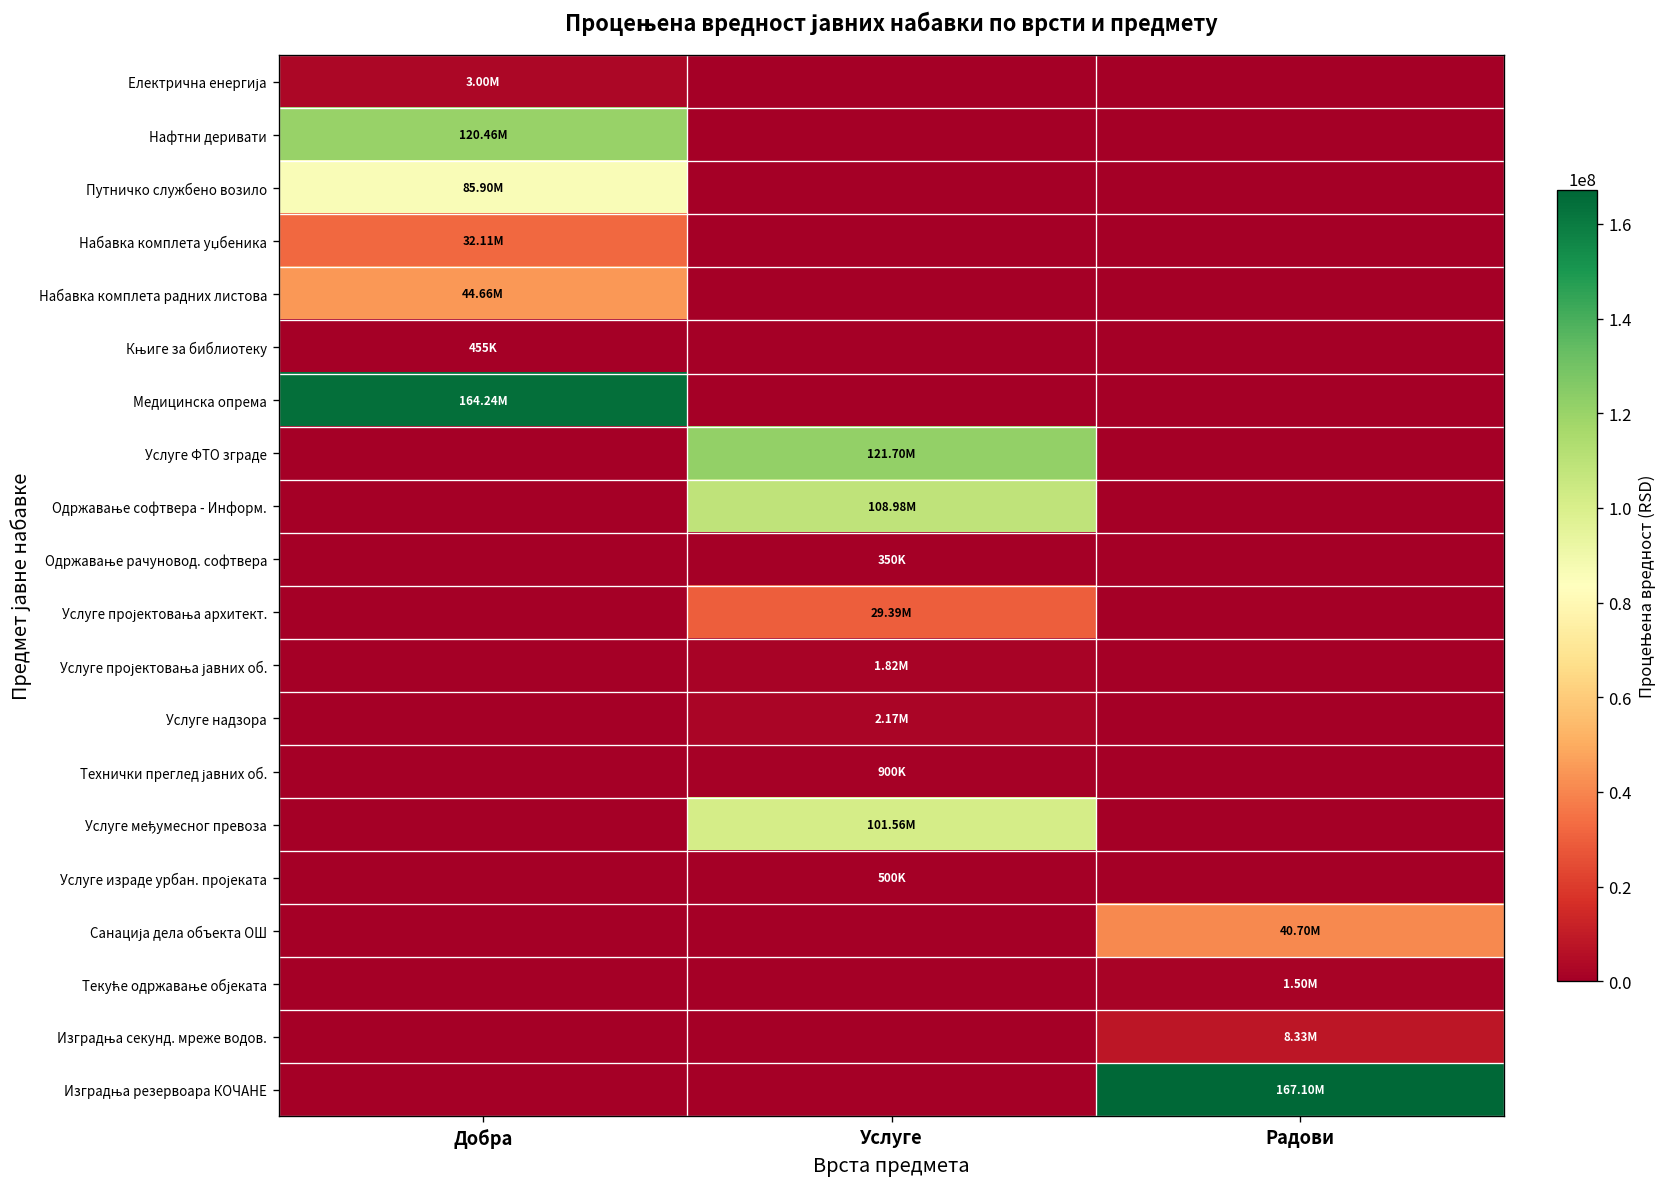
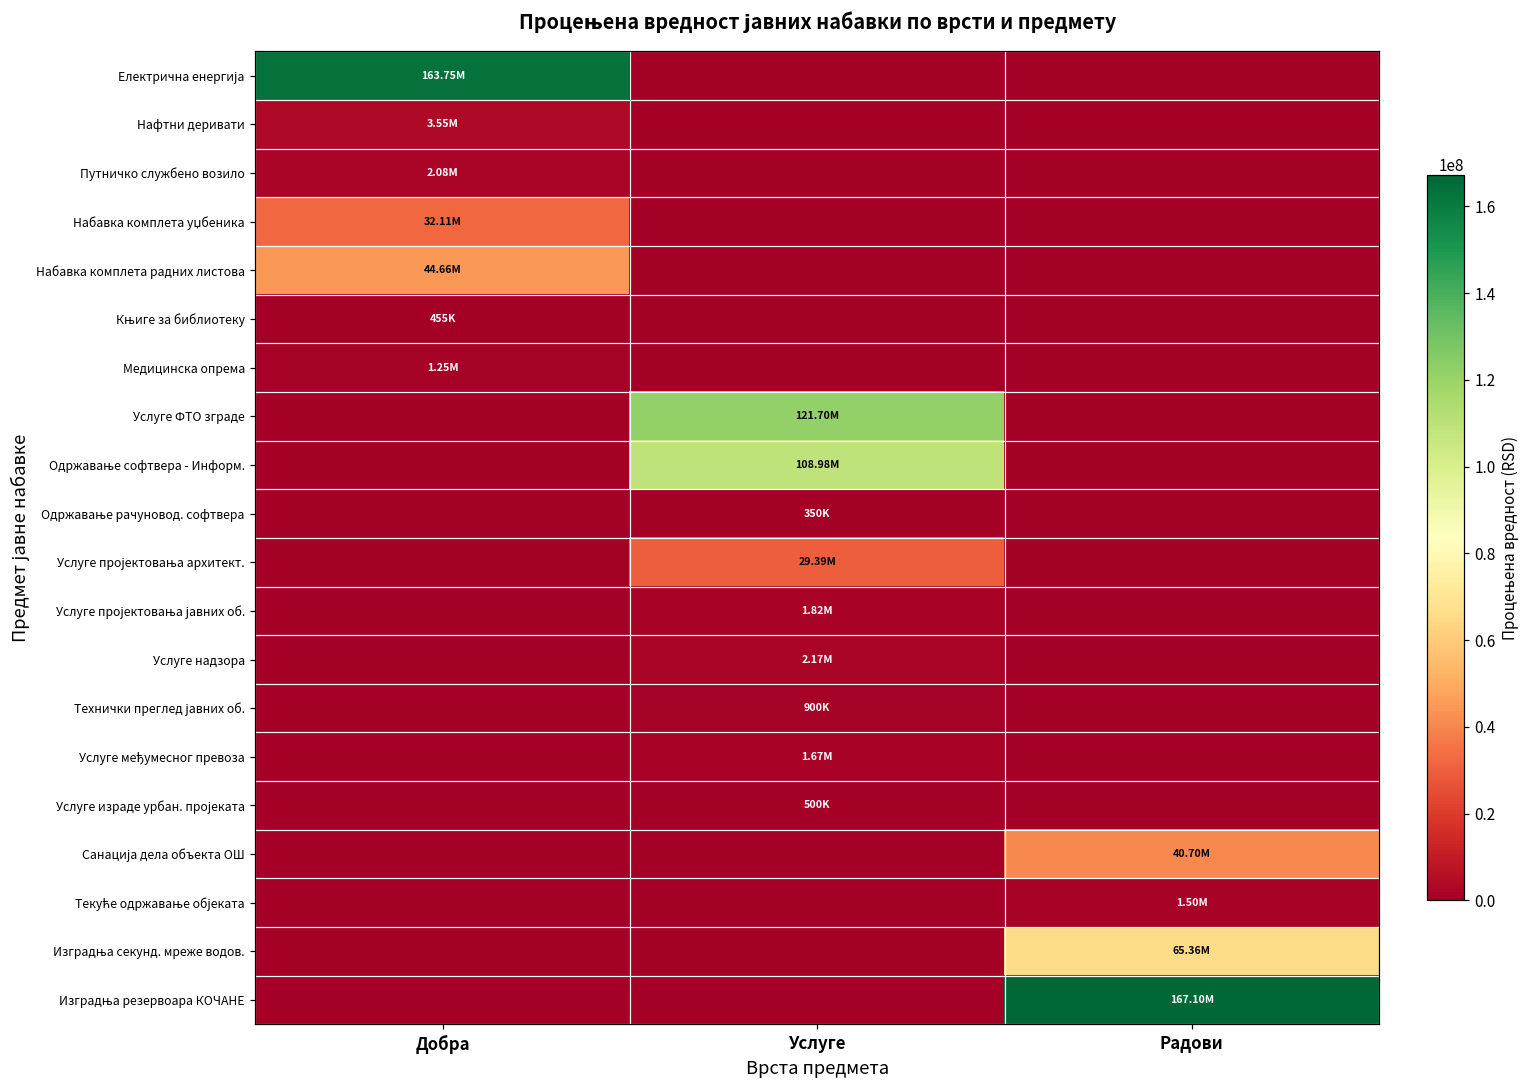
  {
    "Електрична енергија": {
-     "Добра": "3.00M"
+     "Добра": "163.75M"
    },
    "Нафтни деривати": {
-     "Добра": "120.46M"
+     "Добра": "3.55M"
    },
    "Путничко службено возило": {
-     "Добра": "85.90M"
+     "Добра": "2.08M"
    },
    "Набавка комплета уџбеника": {
      "Добра": "32.11M"
    },
    "Набавка комплета радних листова": {
      "Добра": "44.66M"
    },
    "Књиге за библиотеку": {
      "Добра": "455K"
    },
    "Медицинска опрема": {
-     "Добра": "164.24M"
+     "Добра": "1.25M"
    },
    "Услуге ФТО зграде": {
      "Услуге": "121.70M"
    },
    "Одржавање софтвера - Информ.": {
      "Услуге": "108.98M"
    },
    "Одржавање рачуновод. софтвера": {
      "Услуге": "350K"
    },
    "Услуге пројектовања архитект.": {
      "Услуге": "29.39M"
    },
    "Услуге пројектовања јавних об.": {
      "Услуге": "1.82M"
    },
    "Услуге надзора": {
      "Услуге": "2.17M"
    },
    "Технички преглед јавних об.": {
      "Услуге": "900K"
    },
    "Услуге међумесног превоза": {
-     "Услуге": "101.56M"
+     "Услуге": "1.67M"
    },
    "Услуге израде урбан. пројеката": {
      "Услуге": "500K"
    },
    "Санација дела объекта ОШ": {
      "Радови": "40.70M"
    },
    "Текуће одржавање објеката": {
      "Радови": "1.50M"
    },
    "Изградња секунд. мреже водов.": {
-     "Радови": "8.33M"
+     "Радови": "65.36M"
    },
    "Изградња резервоара КОЧАНЕ": {
      "Радови": "167.10M"
    }
  }
